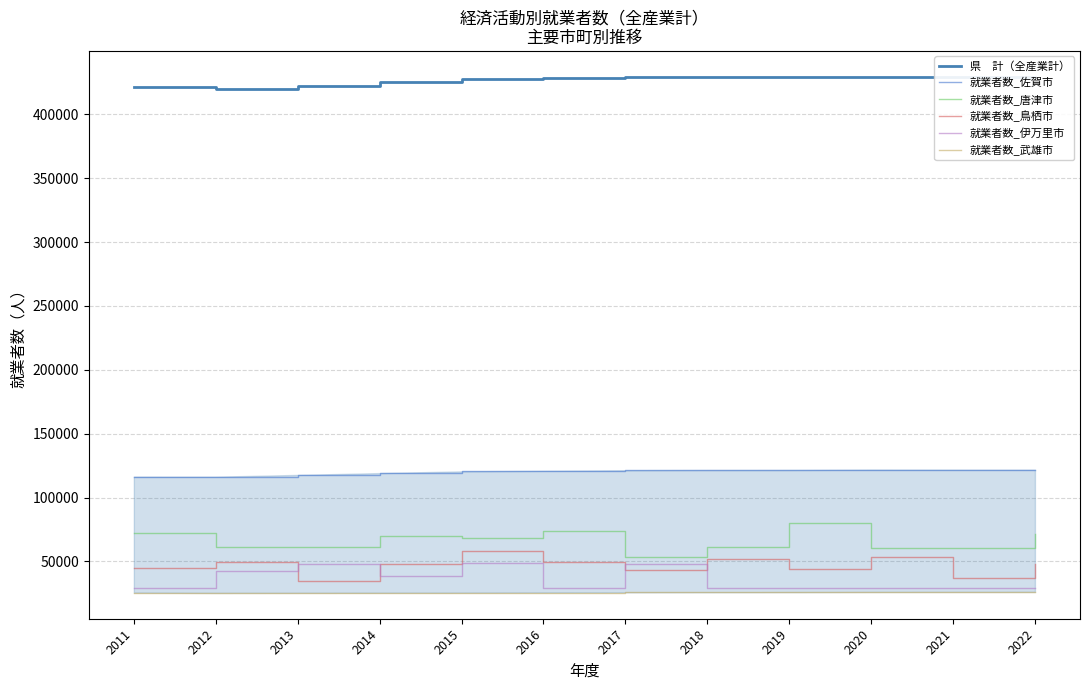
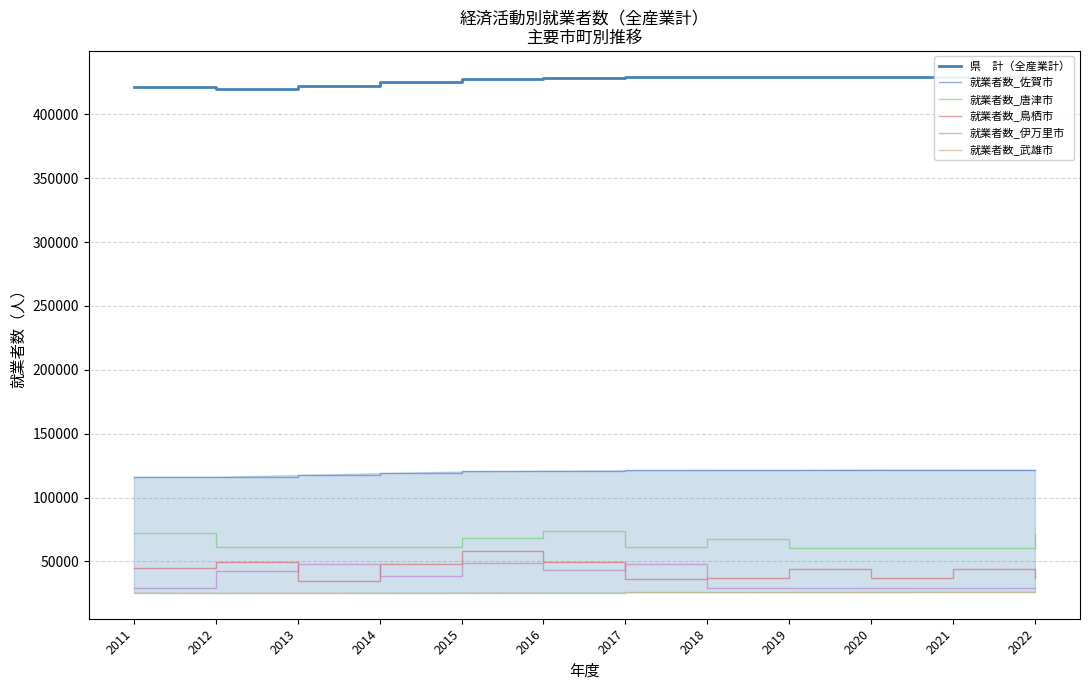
  {
    "就業者数_唐津市": {
      "2011": 72000,
      "2012": 61000,
      "2013": 61000,
-     "2014": 70000,
+     "2014": 61000,
      "2015": 69000,
      "2016": 74000,
-     "2017": 54000,
-     "2018": 61000,
-     "2019": 80000,
+     "2017": 61000,
+     "2018": 67000,
+     "2019": 61000,
      "2020": 61000,
      "2021": 60000,
      "2022": 71000
    },
    "就業者数_鳥栖市": {
      "2011": 45000,
      "2012": 50000,
      "2013": 35000,
      "2014": 48000,
      "2015": 58000,
      "2016": 50000,
-     "2017": 44000,
-     "2018": 52000,
+     "2017": 37000,
+     "2018": 37000,
      "2019": 44000,
-     "2020": 53000,
-     "2021": 37000,
-     "2022": 48000
+     "2020": 37000,
+     "2021": 44000,
+     "2022": 37000
    },
    "就業者数_伊万里市": {
      "2011": 29000,
      "2012": 42000,
      "2013": 48000,
      "2014": 39000,
      "2015": 49000,
-     "2016": 29000,
+     "2016": 43000,
      "2017": 48000,
      "2018": 29000,
      "2019": 29000,
      "2020": 29000,
      "2021": 29000,
      "2022": 29000
    },
    "就業者数_武雄市": {
      "2011": 26000,
      "2012": 25000,
      "2013": 25000,
      "2014": 25000,
      "2015": 25000,
      "2016": 26000,
      "2017": 26000,
      "2018": 26000,
      "2019": 26000,
      "2020": 26000,
      "2021": 26000,
      "2022": 26000
    }
  }
